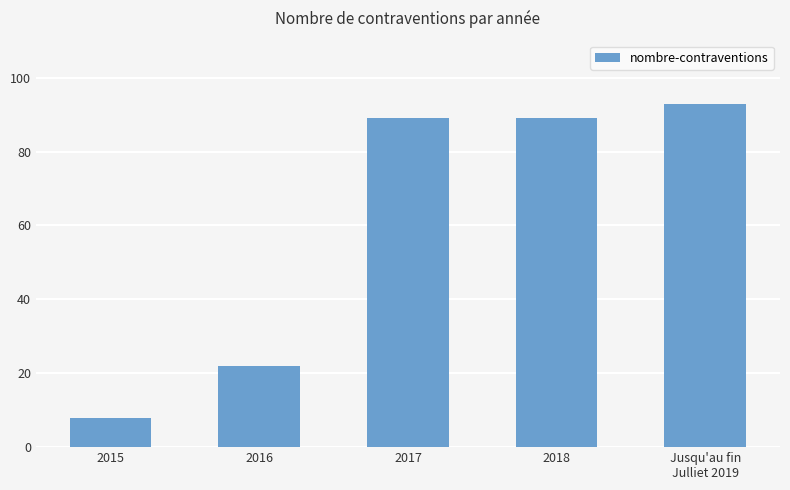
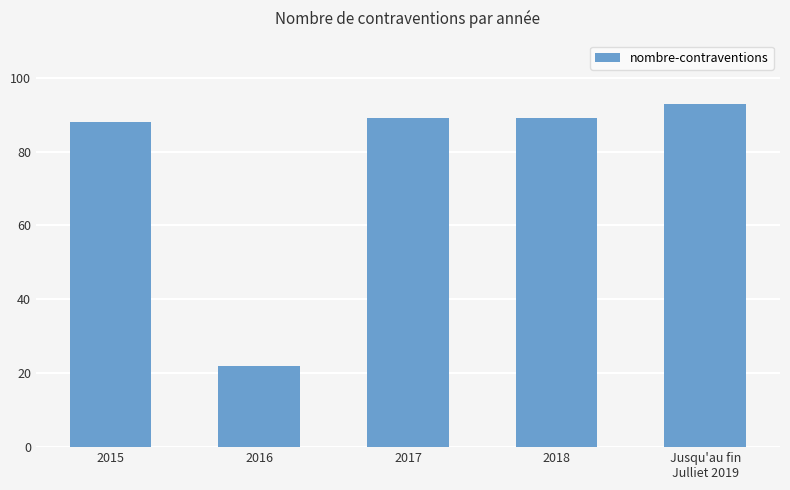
  {
-   "2015": 8,
+   "2015": 88,
    "2016": 22,
    "2017": 89,
    "2018": 89,
    "Jusqu'au fin Julliet 2019": 93
  }
